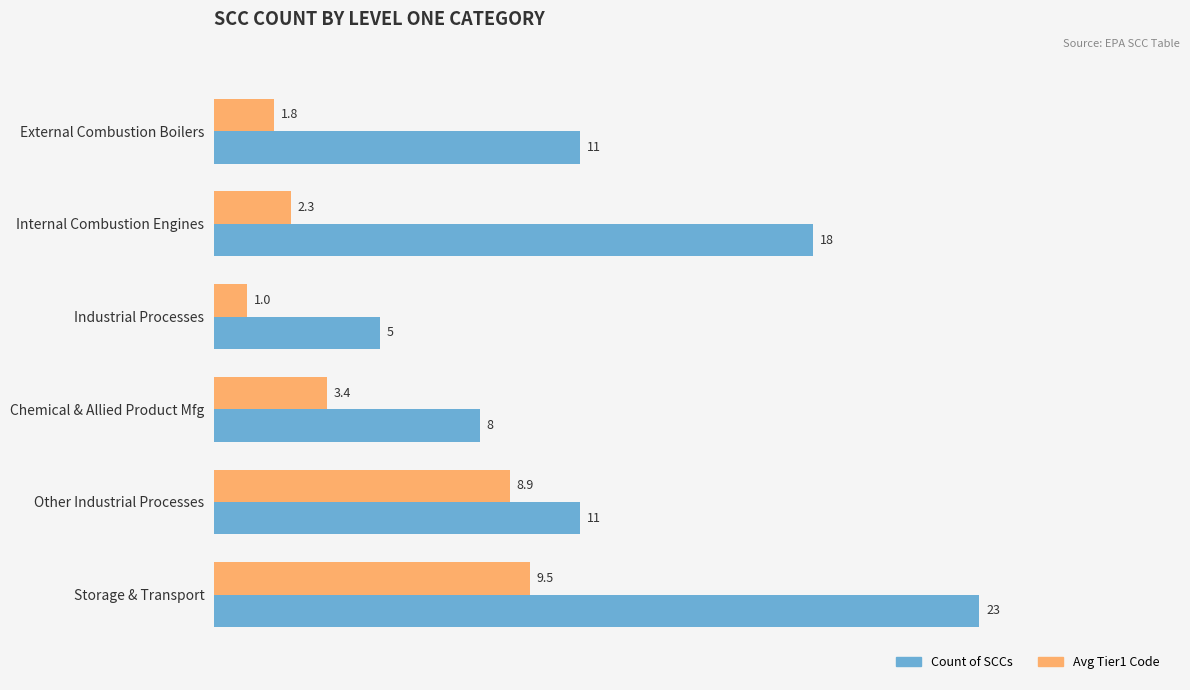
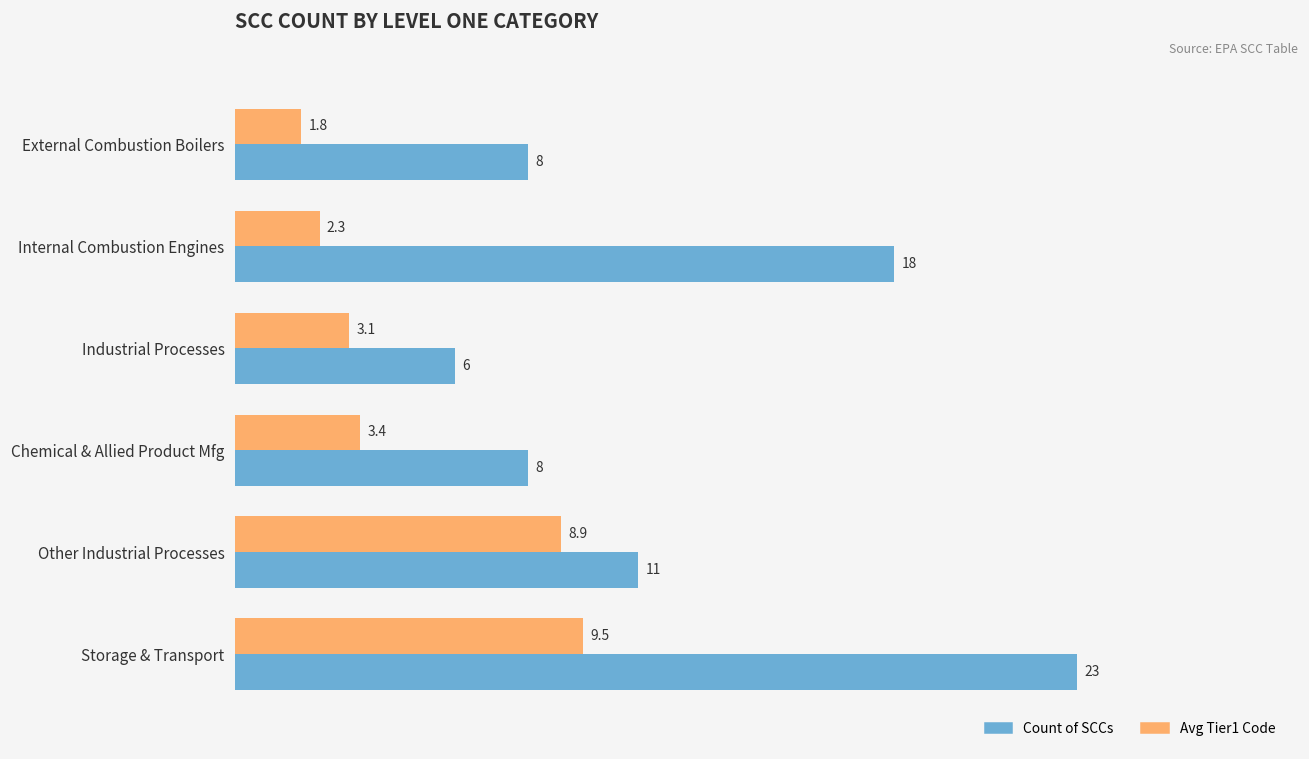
  {
    "Count of SCCs": {
-     "External Combustion Boilers": 11,
+     "External Combustion Boilers": 8,
      "Internal Combustion Engines": 18,
-     "Industrial Processes": 5,
+     "Industrial Processes": 6,
      "Chemical & Allied Product Mfg": 8,
      "Other Industrial Processes": 11,
      "Storage & Transport": 23
    },
    "Avg Tier1 Code": {
      "External Combustion Boilers": 1.8,
      "Internal Combustion Engines": 2.3,
-     "Industrial Processes": 1.0,
+     "Industrial Processes": 3.1,
      "Chemical & Allied Product Mfg": 3.4,
      "Other Industrial Processes": 8.9,
      "Storage & Transport": 9.5
    }
  }
